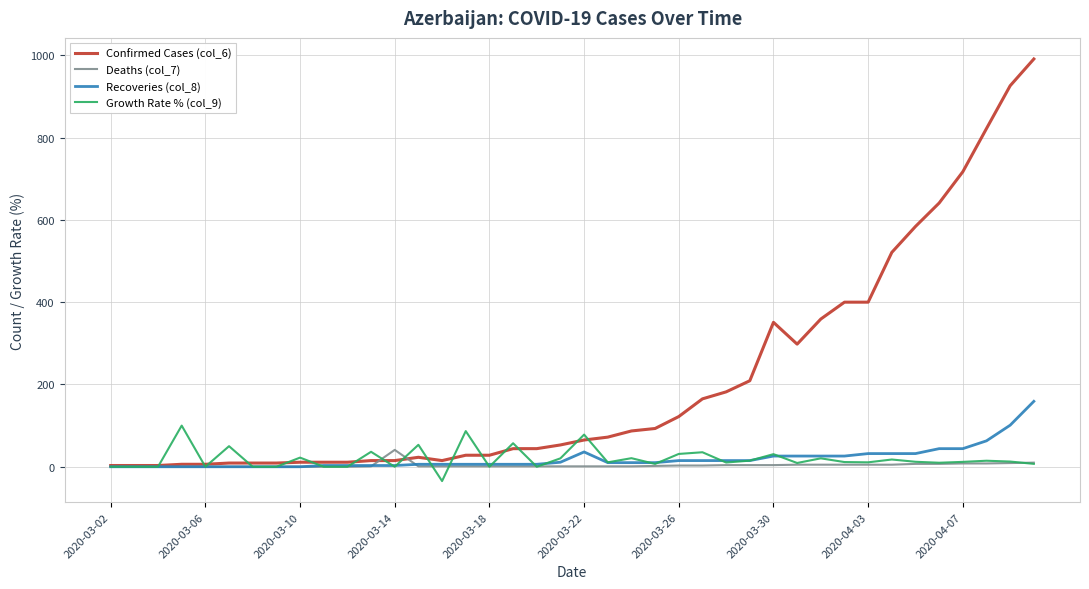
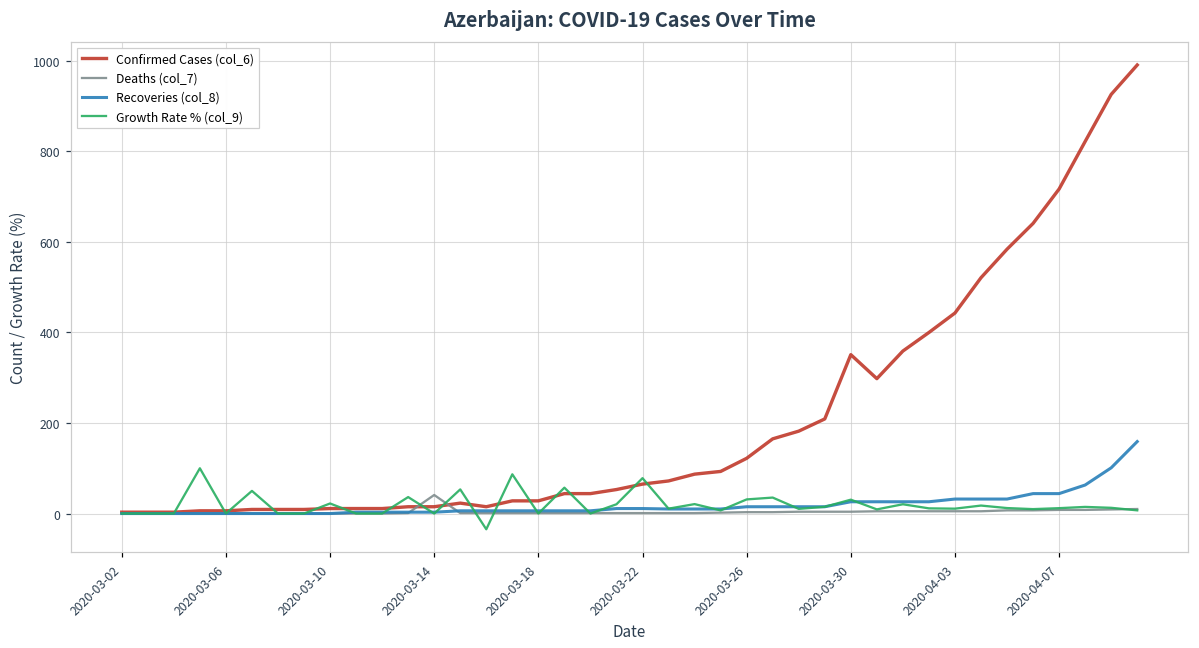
  {
    "Confirmed Cases (col_6)": {
      "2020-03-10": 10,
      "2020-03-14": 20,
      "2020-03-18": 30,
      "2020-03-22": 70,
      "2020-03-26": 120,
      "2020-03-30": 350,
-     "2020-04-03": 400,
+     "2020-04-03": 440,
      "2020-04-07": 720
    },
    "Deaths (col_7)": {
      "2020-03-14": 40,
      "2020-03-22": 0,
      "2020-03-26": 0,
      "2020-03-30": 0
    },
    "Recoveries (col_8)": {
-     "2020-03-22": 40,
+     "2020-03-22": 10,
      "2020-03-26": 20,
      "2020-04-03": 30,
      "2020-04-07": 40
    },
    "Growth Rate % (col_9)": {
      "2020-03-10": 20,
      "2020-03-22": 80,
      "2020-03-26": 30
    }
  }
